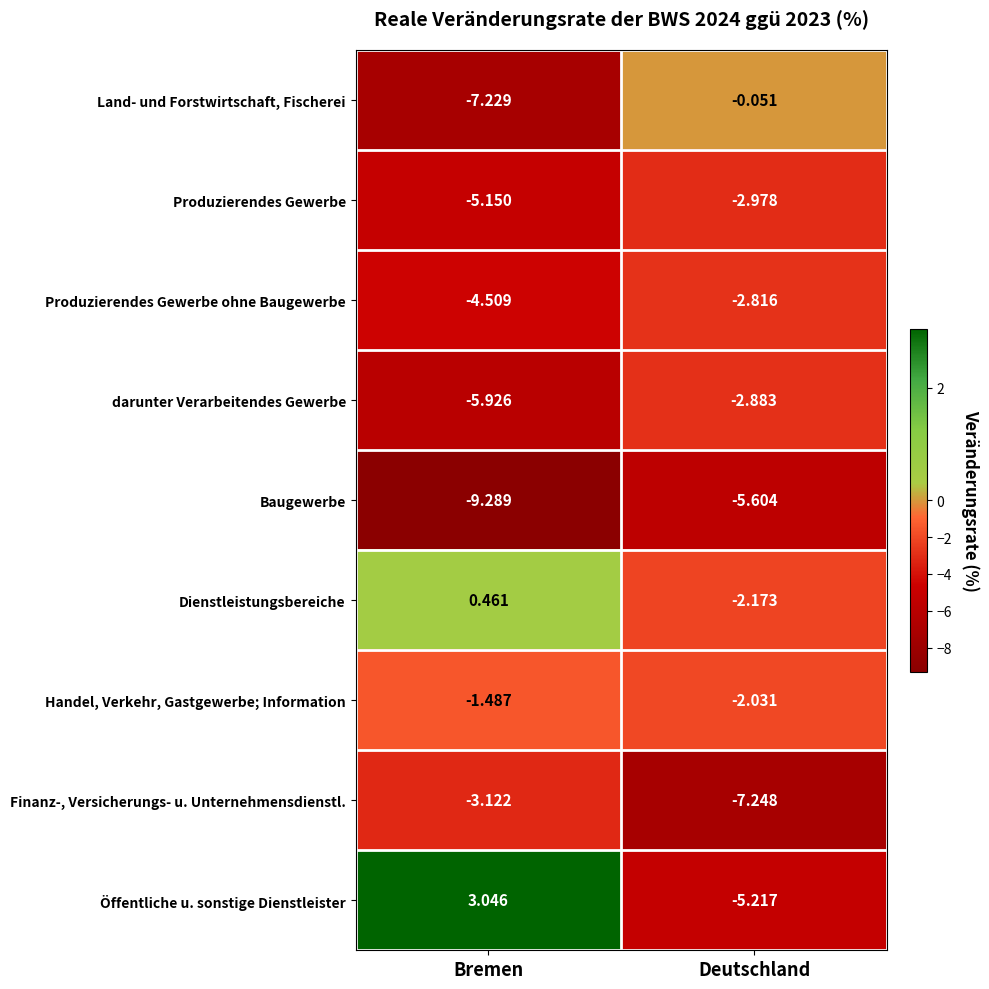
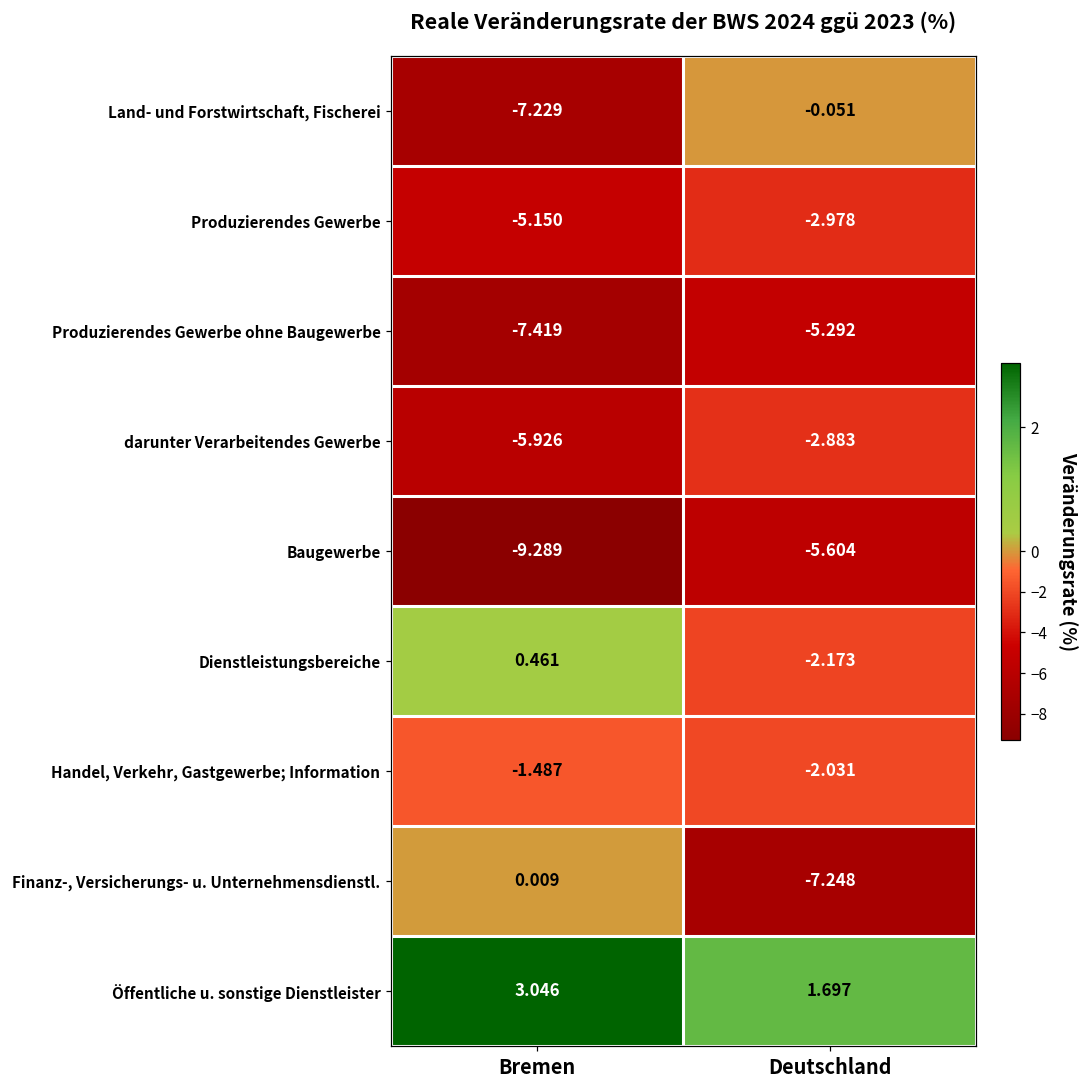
  {
    "Land- und Forstwirtschaft, Fischerei": {
      "Bremen": -7.229,
      "Deutschland": -0.051
    },
    "Produzierendes Gewerbe": {
      "Bremen": -5.150,
      "Deutschland": -2.978
    },
    "Produzierendes Gewerbe ohne Baugewerbe": {
-     "Bremen": -4.509,
-     "Deutschland": -2.816
+     "Bremen": -7.419,
+     "Deutschland": -5.292
    },
    "darunter Verarbeitendes Gewerbe": {
      "Bremen": -5.926,
      "Deutschland": -2.883
    },
    "Baugewerbe": {
      "Bremen": -9.289,
      "Deutschland": -5.604
    },
    "Dienstleistungsbereiche": {
      "Bremen": 0.461,
      "Deutschland": -2.173
    },
    "Handel, Verkehr, Gastgewerbe; Information": {
      "Bremen": -1.487,
      "Deutschland": -2.031
    },
    "Finanz-, Versicherungs- u. Unternehmensdienstl.": {
-     "Bremen": -3.122,
+     "Bremen": 0.009,
      "Deutschland": -7.248
    },
    "Öffentliche u. sonstige Dienstleister": {
      "Bremen": 3.046,
-     "Deutschland": -5.217
+     "Deutschland": 1.697
    }
  }
